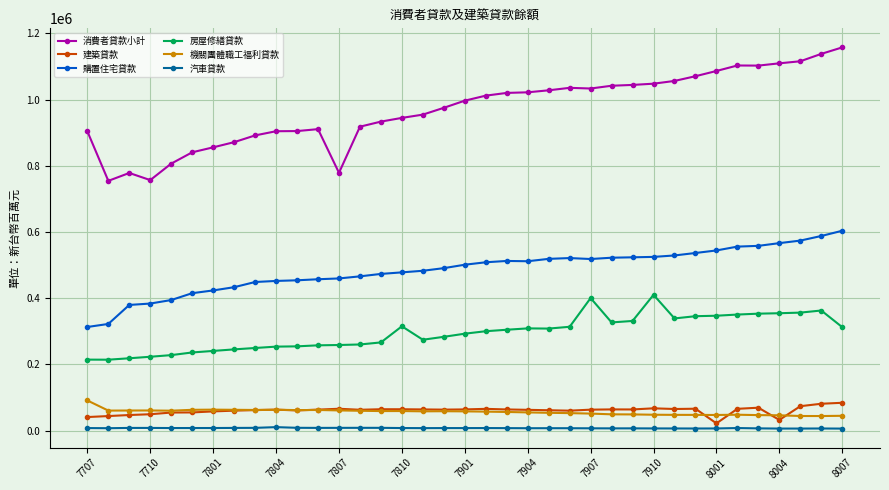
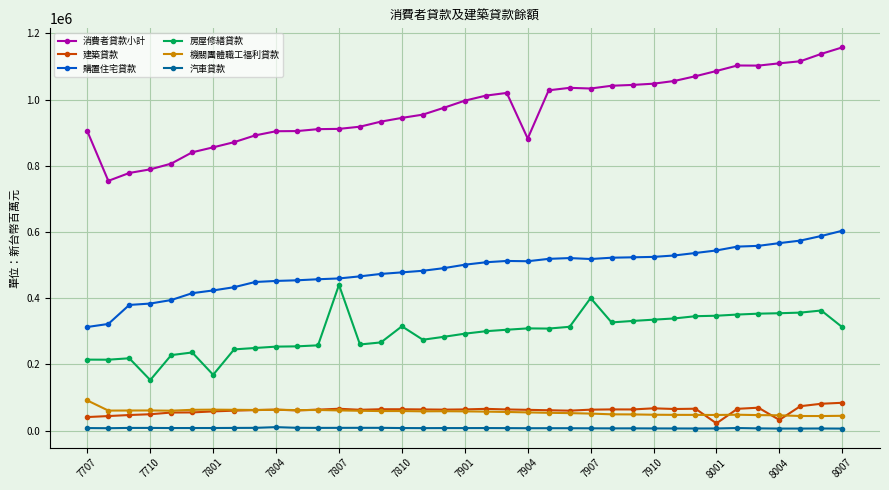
  {
    "消費者貸款小計": {
      "7707": 900000,
-     "7710": 760000,
+     "7710": 790000,
      "7801": 860000,
      "7804": 900000,
-     "7807": 780000,
+     "7807": 910000,
      "7810": 940000,
      "7901": 1000000,
-     "7904": 1020000,
+     "7904": 880000,
      "7907": 1030000,
      "7910": 1050000,
      "8001": 1090000,
      "8004": 1110000,
      "8007": 1160000
    },
    "建築貸款": {
      "7707": 40000,
      "7710": 50000,
      "7904": 60000,
      "7907": 60000,
      "7910": 70000,
      "8001": 20000,
      "8004": 30000,
      "8007": 80000
    },
    "房屋修繕貸款": {
      "7707": 210000,
-     "7710": 220000,
-     "7801": 240000,
+     "7710": 150000,
+     "7801": 170000,
      "7804": 250000,
-     "7807": 260000,
+     "7807": 440000,
      "7810": 320000,
      "7901": 290000,
      "7904": 310000,
      "7907": 400000,
-     "7910": 410000,
+     "7910": 340000,
      "8001": 350000,
      "8004": 350000,
      "8007": 310000
    },
    "機關團體職工福利貸款": {
      "7707": 90000,
      "7710": 60000,
      "7904": 50000,
      "7907": 50000,
      "7910": 50000,
      "8001": 50000,
      "8004": 50000,
      "8007": 40000
    }
  }
